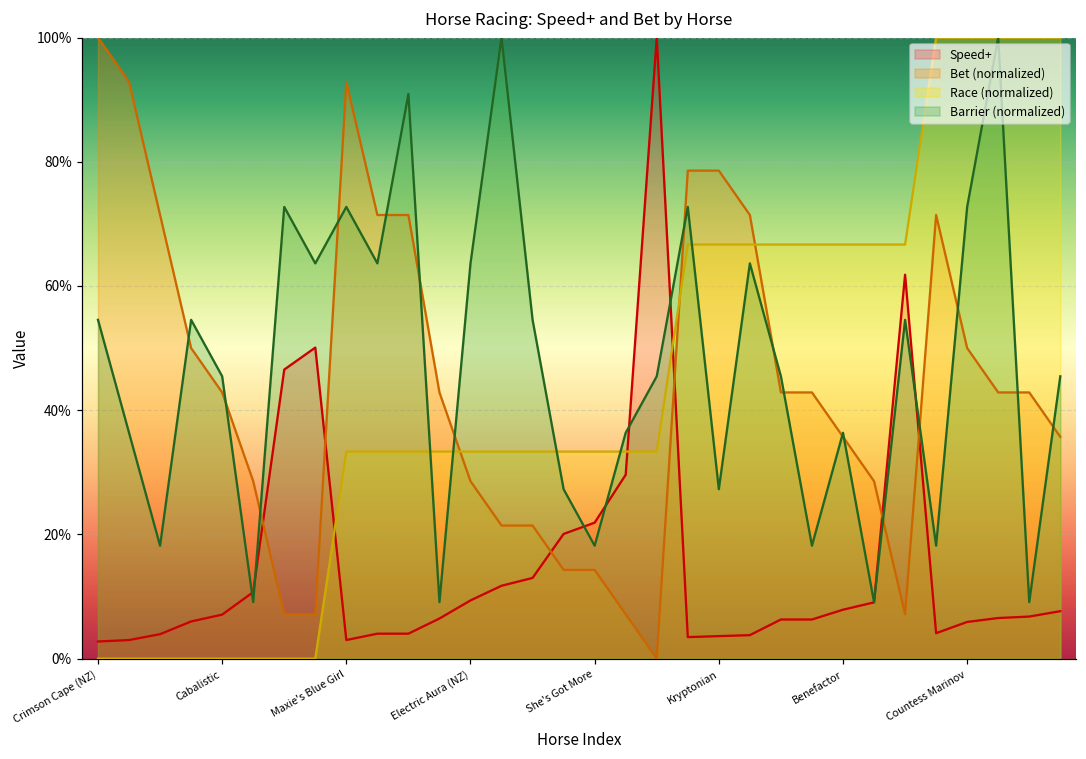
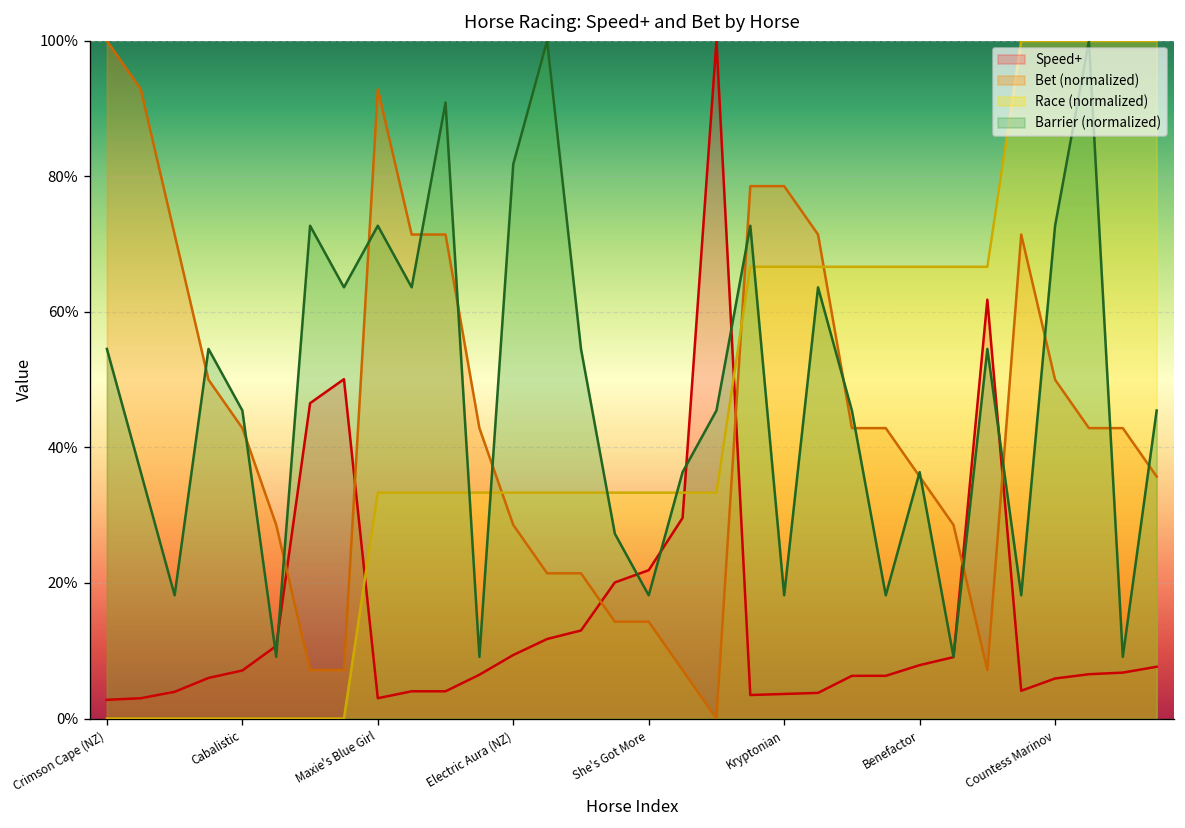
  {
    "Barrier (normalized)": {
      "Crimson Cape (NZ)": "55%",
      "Cabalistic": "45%",
      "Maxie's Blue Girl": "73%",
-     "Electric Aura (NZ)": "64%",
+     "Electric Aura (NZ)": "82%",
      "She's Got More": "18%",
-     "Kryptonian": "27%",
+     "Kryptonian": "18%",
      "Benefactor": "36%",
      "Countess Marinov": "73%"
    }
  }
